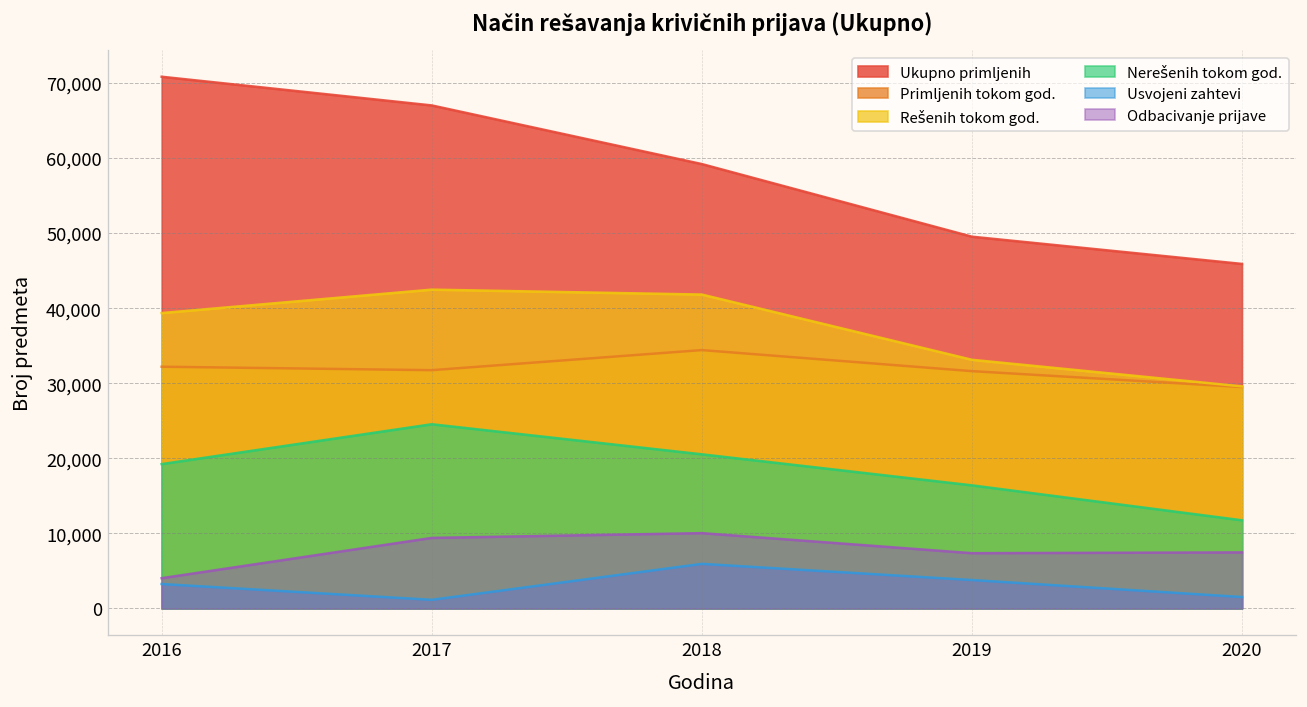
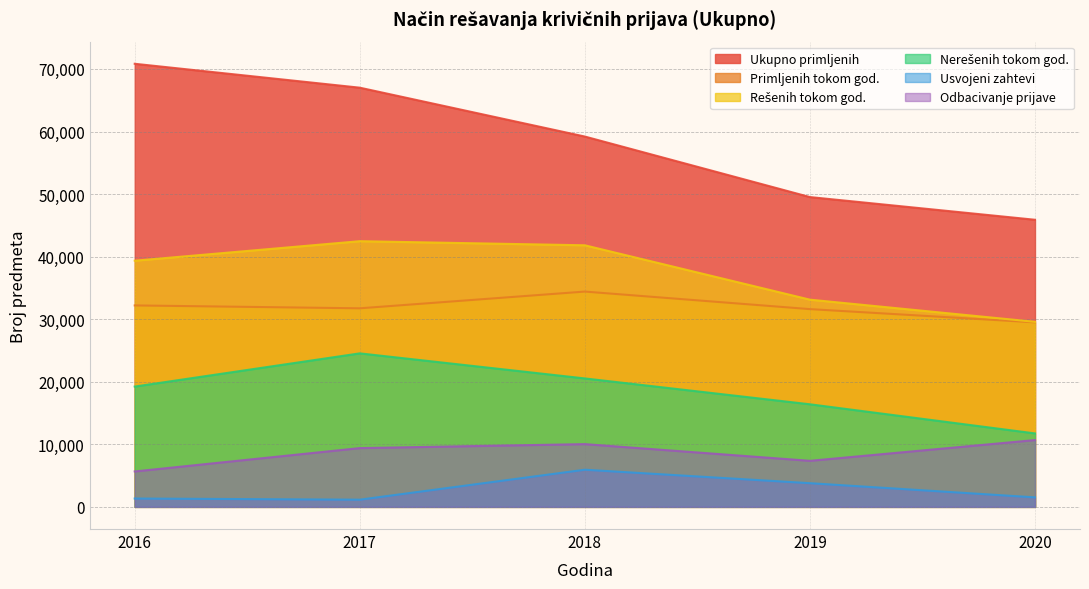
  {
    "Rešenih tokom god.": {
      "2016": "39,000",
      "2017": "42,000",
      "2018": "42,000",
      "2019": "33,000"
    },
    "Nerešenih tokom god.": {
      "2016": "19,000",
      "2017": "25,000",
      "2018": "21,000",
      "2019": "16,000",
      "2020": "12,000"
    },
    "Usvojeni zahtevi": {
-     "2016": "3,000",
+     "2016": "1,000",
      "2017": "1,000",
      "2018": "6,000",
      "2019": "4,000",
      "2020": "2,000"
    },
    "Odbacivanje prijave": {
-     "2016": "4,000",
+     "2016": "6,000",
      "2017": "9,000",
      "2018": "10,000",
      "2019": "7,000",
-     "2020": "7,000"
+     "2020": "11,000"
    }
  }
